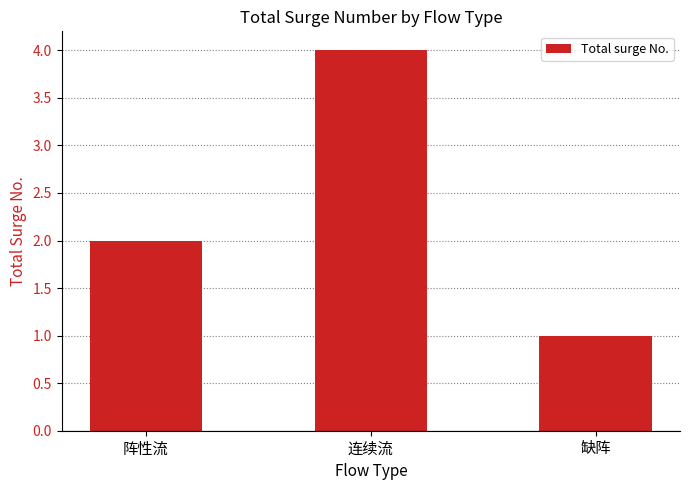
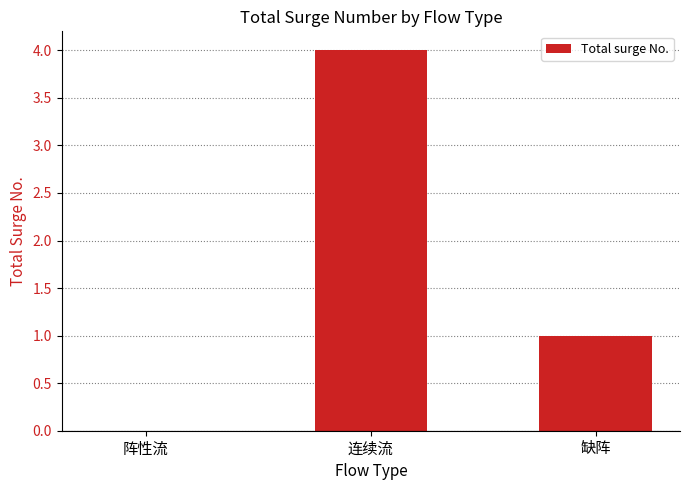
  {
-   "阵性流": 2,
+   "阵性流": 0,
    "连续流": 4,
    "缺阵": 1
  }
